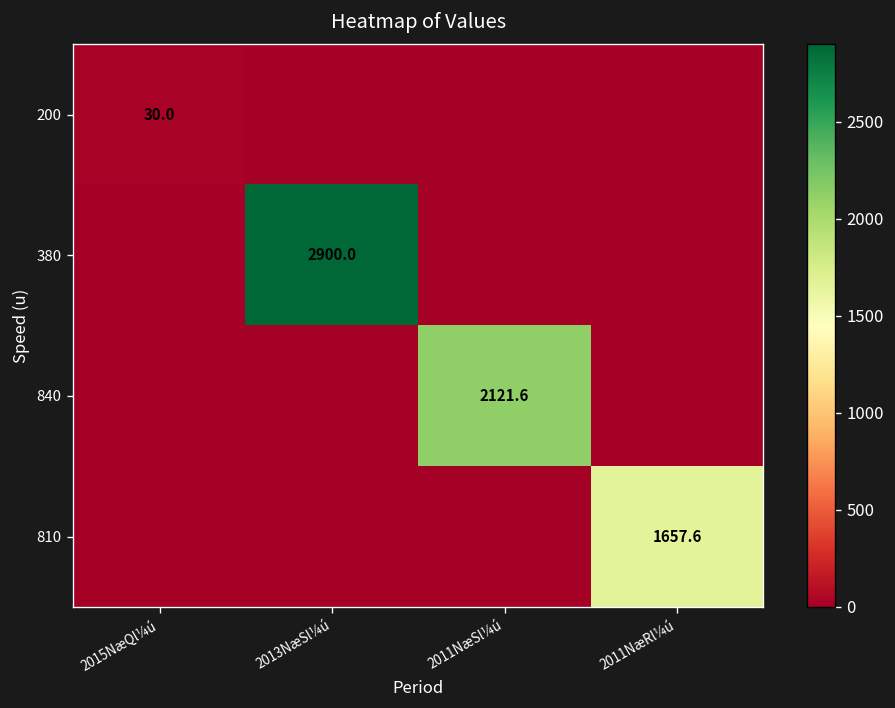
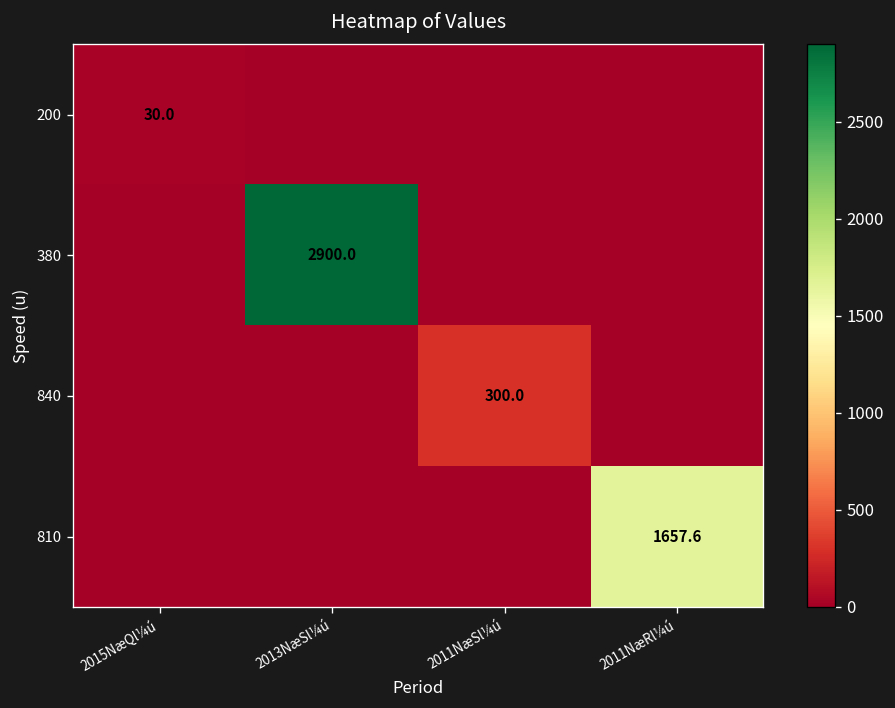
  {
    "200": {
      "2015NæQl¼ú": 30.0
    },
    "380": {
      "2013NæSl¼ú": 2900.0
    },
    "840": {
-     "2011NæSl¼ú": 2121.6
+     "2011NæSl¼ú": 300.0
    },
    "810": {
      "2011NæRl¼ú": 1657.6
    }
  }
